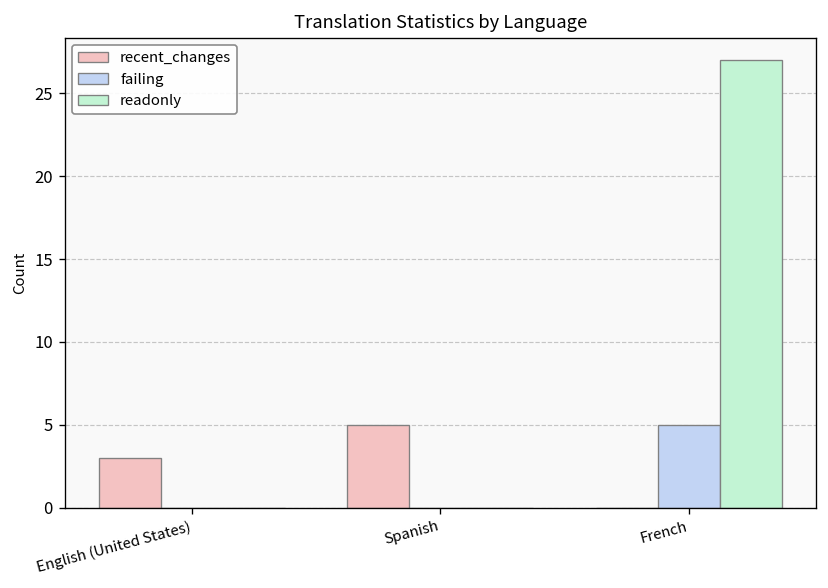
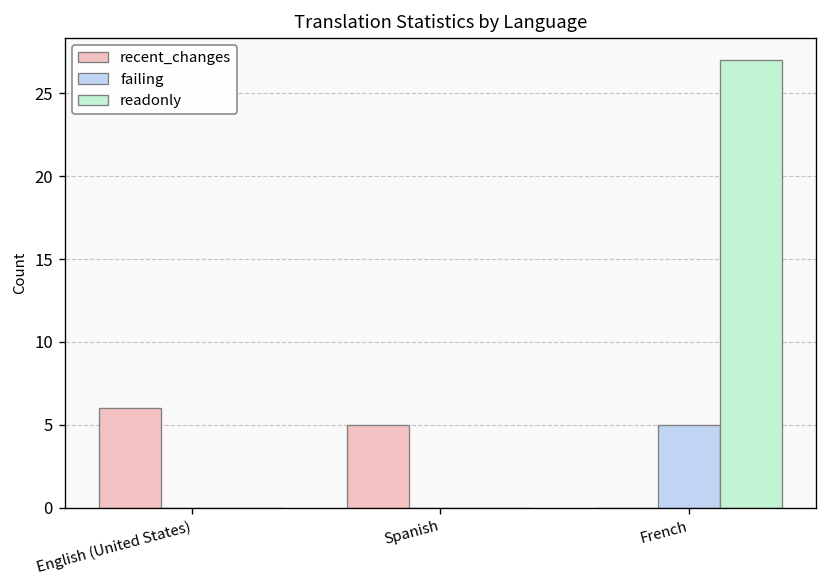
  {
    "recent_changes": {
-     "English (United States)": 3,
+     "English (United States)": 6,
      "Spanish": 5,
      "French": 0
    }
  }
